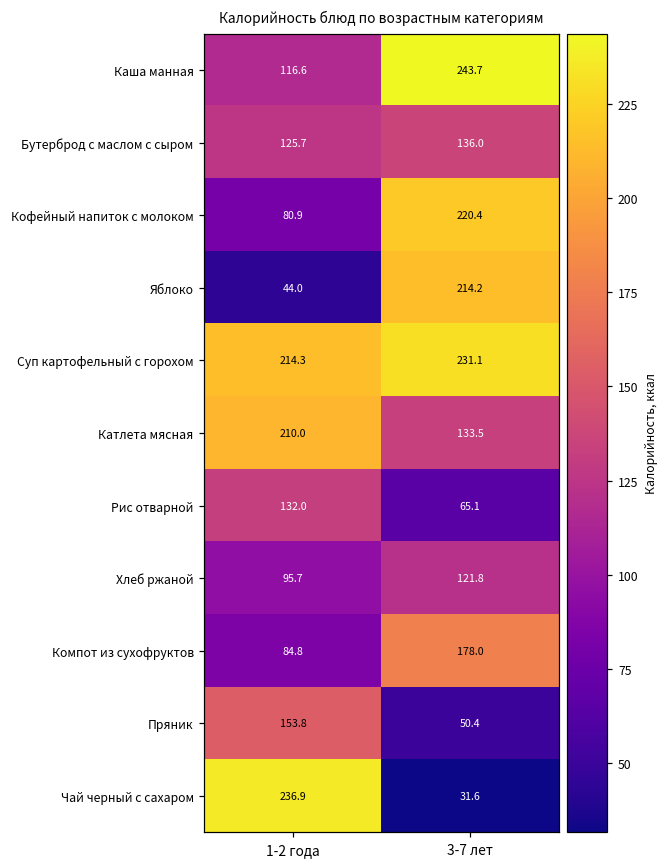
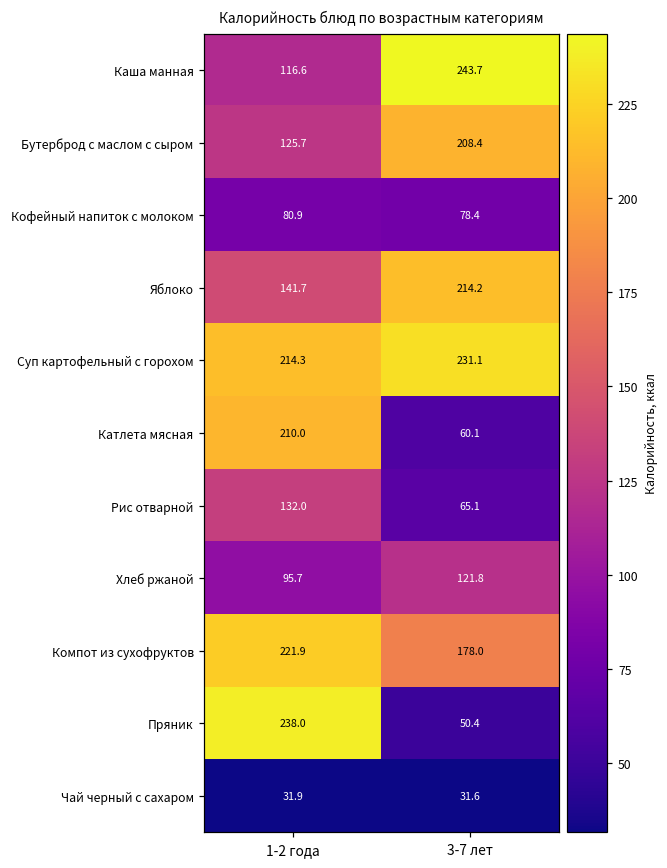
  {
    "Каша манная": {
      "1-2 года": 116.6,
      "3-7 лет": 243.7
    },
    "Бутерброд с маслом с сыром": {
      "1-2 года": 125.7,
-     "3-7 лет": 136.0
+     "3-7 лет": 208.4
    },
    "Кофейный напиток с молоком": {
      "1-2 года": 80.9,
-     "3-7 лет": 220.4
+     "3-7 лет": 78.4
    },
    "Яблоко": {
-     "1-2 года": 44.0,
+     "1-2 года": 141.7,
      "3-7 лет": 214.2
    },
    "Суп картофельный с горохом": {
      "1-2 года": 214.3,
      "3-7 лет": 231.1
    },
    "Катлета мясная": {
      "1-2 года": 210.0,
-     "3-7 лет": 133.5
+     "3-7 лет": 60.1
    },
    "Рис отварной": {
      "1-2 года": 132.0,
      "3-7 лет": 65.1
    },
    "Хлеб ржаной": {
      "1-2 года": 95.7,
      "3-7 лет": 121.8
    },
    "Компот из сухофруктов": {
-     "1-2 года": 84.8,
+     "1-2 года": 221.9,
      "3-7 лет": 178.0
    },
    "Пряник": {
-     "1-2 года": 153.8,
+     "1-2 года": 238.0,
      "3-7 лет": 50.4
    },
    "Чай черный с сахаром": {
-     "1-2 года": 236.9,
+     "1-2 года": 31.9,
      "3-7 лет": 31.6
    }
  }
